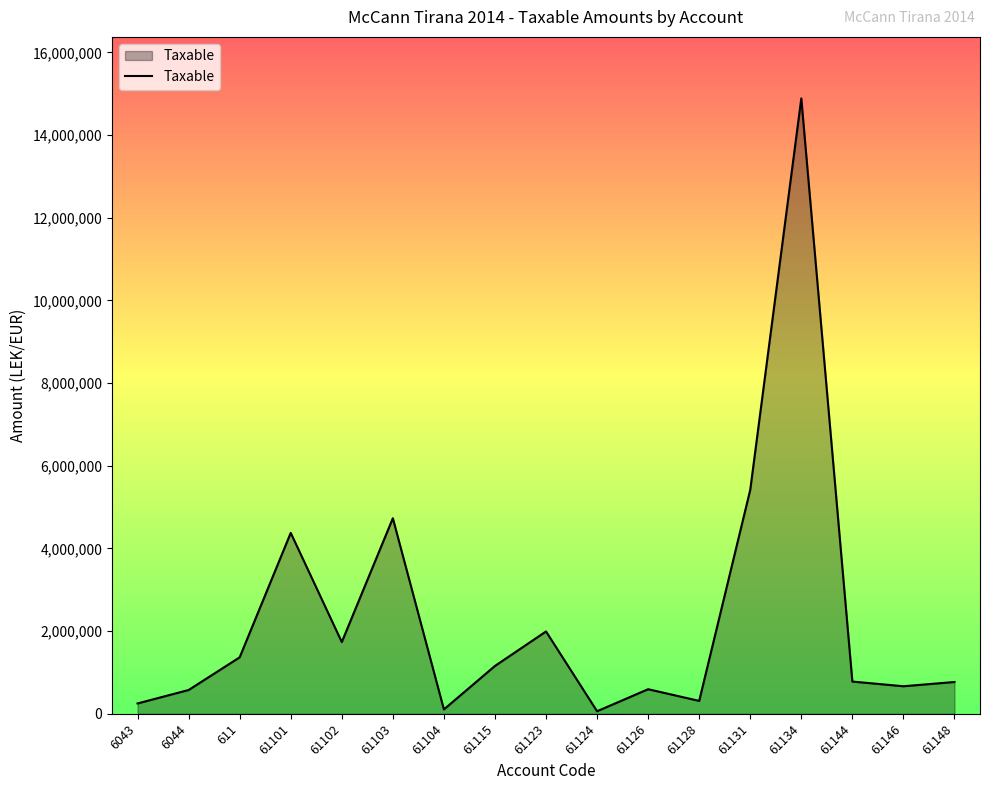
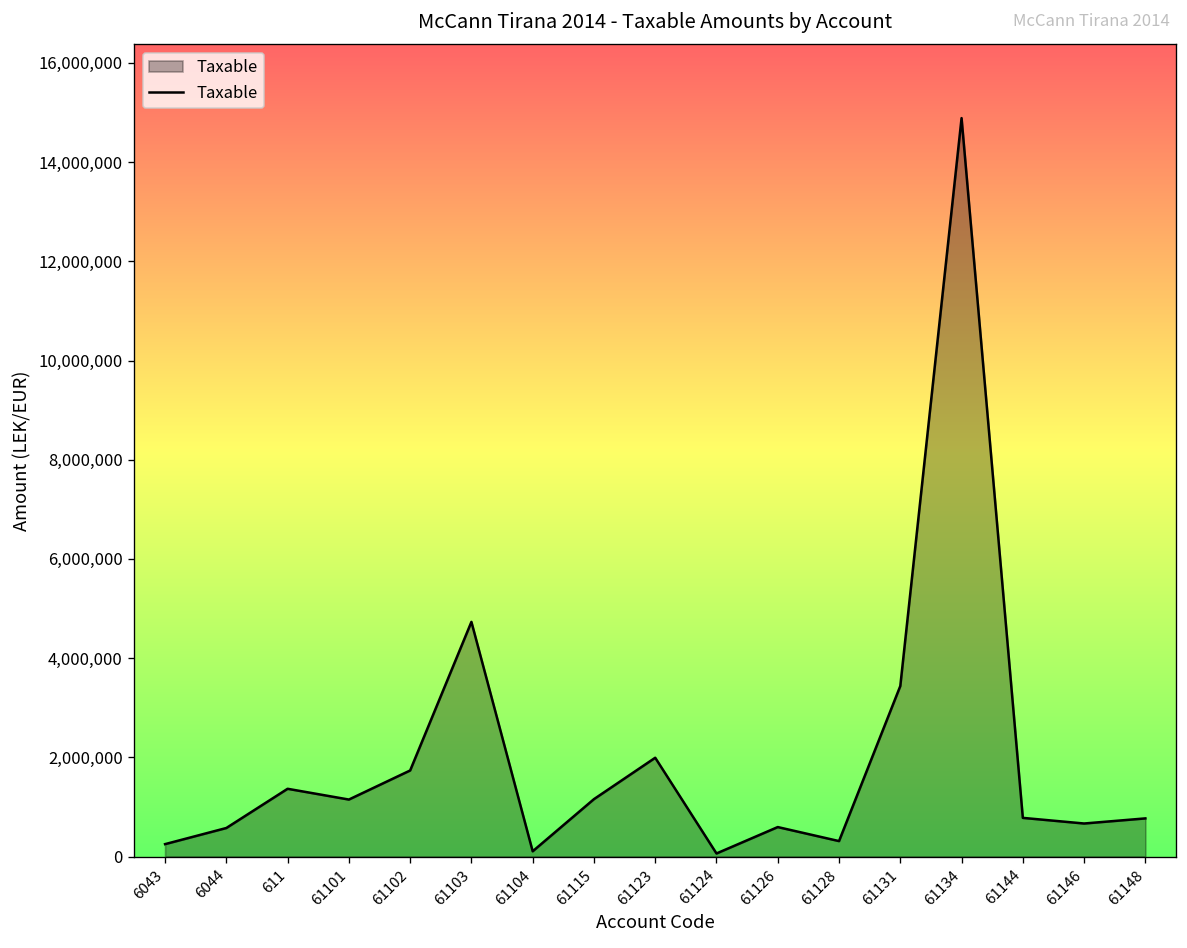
  {
    "6043": "300,000",
    "6044": "600,000",
    "611": "1,400,000",
-   "61101": "4,400,000",
+   "61101": "1,100,000",
    "61102": "1,700,000",
    "61103": "4,700,000",
    "61104": "100,000",
    "61115": "1,200,000",
    "61123": "2,000,000",
    "61124": "100,000",
    "61126": "600,000",
    "61128": "300,000",
-   "61131": "5,400,000",
+   "61131": "3,400,000",
    "61134": "14,900,000",
    "61144": "800,000",
    "61146": "700,000",
    "61148": "800,000"
  }
